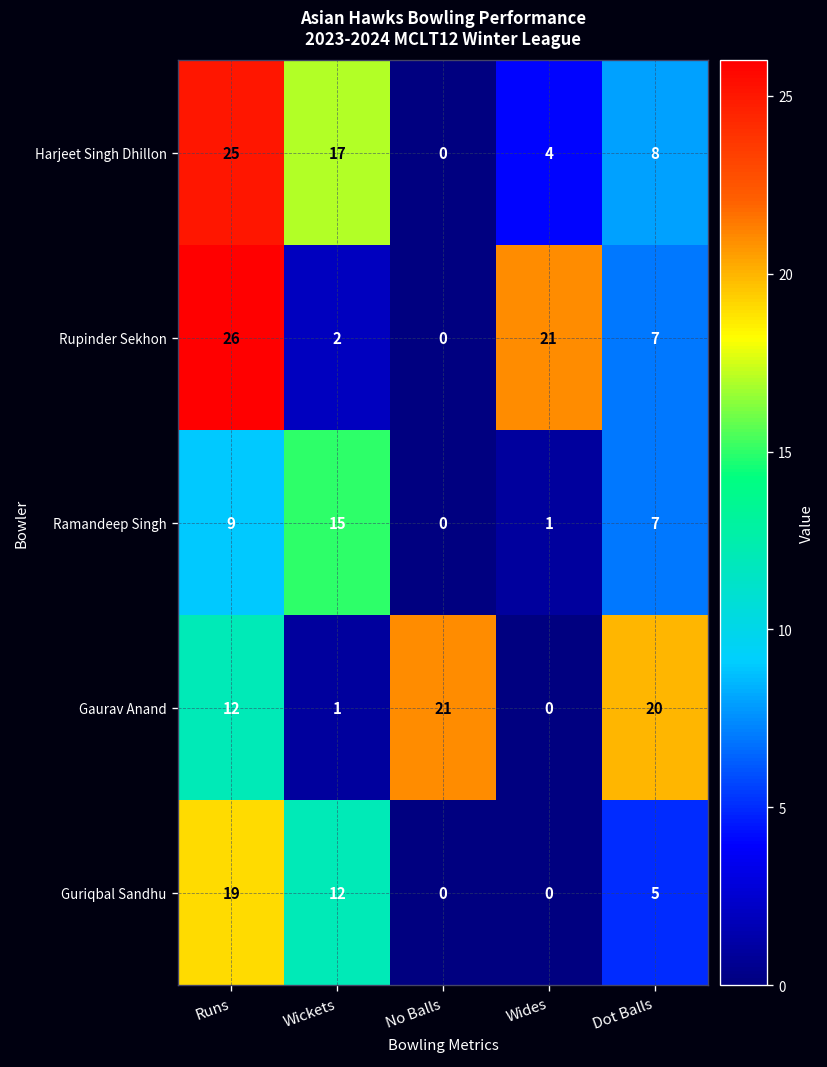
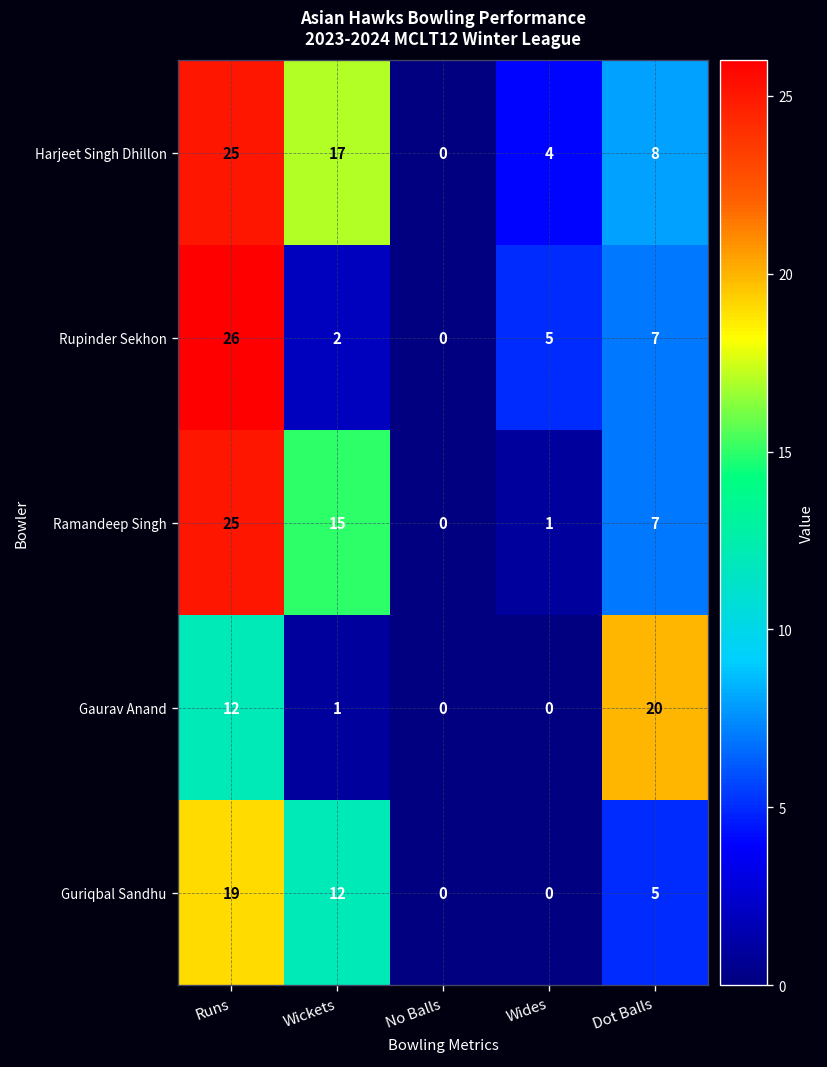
  {
    "Harjeet Singh Dhillon": {
      "Runs": 25,
      "Wickets": 17,
      "No Balls": 0,
      "Wides": 4,
      "Dot Balls": 8
    },
    "Rupinder Sekhon": {
      "Runs": 26,
      "Wickets": 2,
      "No Balls": 0,
-     "Wides": 21,
+     "Wides": 5,
      "Dot Balls": 7
    },
    "Ramandeep Singh": {
-     "Runs": 9,
+     "Runs": 25,
      "Wickets": 15,
      "No Balls": 0,
      "Wides": 1,
      "Dot Balls": 7
    },
    "Gaurav Anand": {
      "Runs": 12,
      "Wickets": 1,
-     "No Balls": 21,
+     "No Balls": 0,
      "Wides": 0,
      "Dot Balls": 20
    },
    "Guriqbal Sandhu": {
      "Runs": 19,
      "Wickets": 12,
      "No Balls": 0,
      "Wides": 0,
      "Dot Balls": 5
    }
  }
